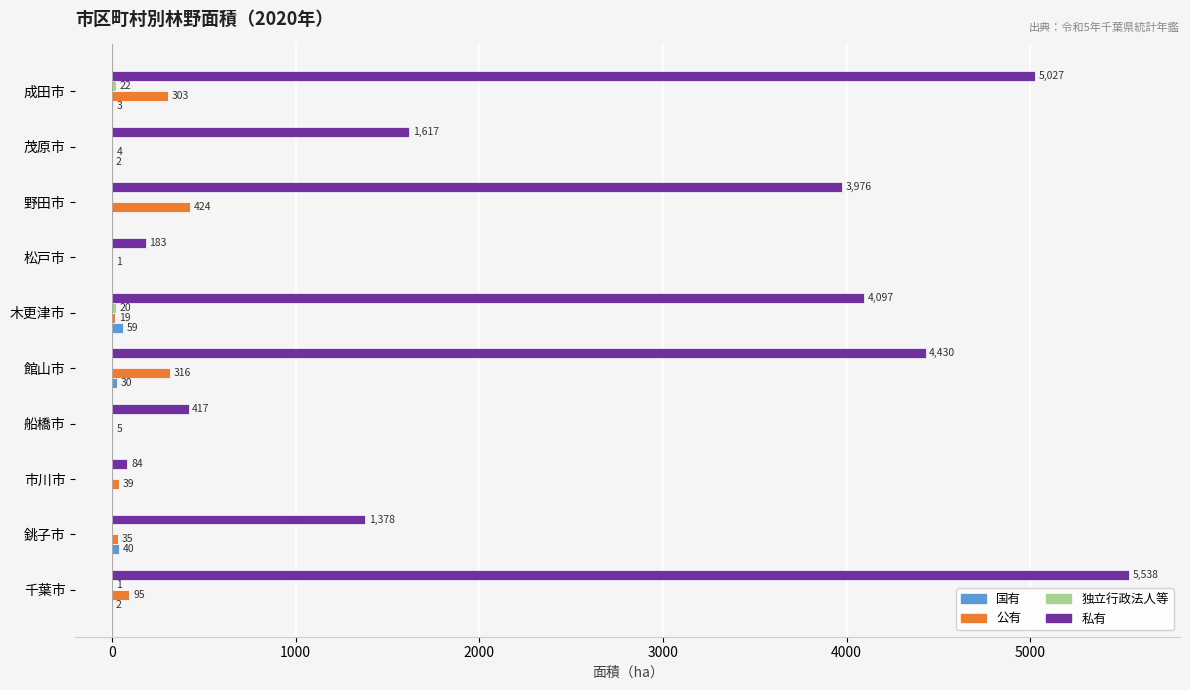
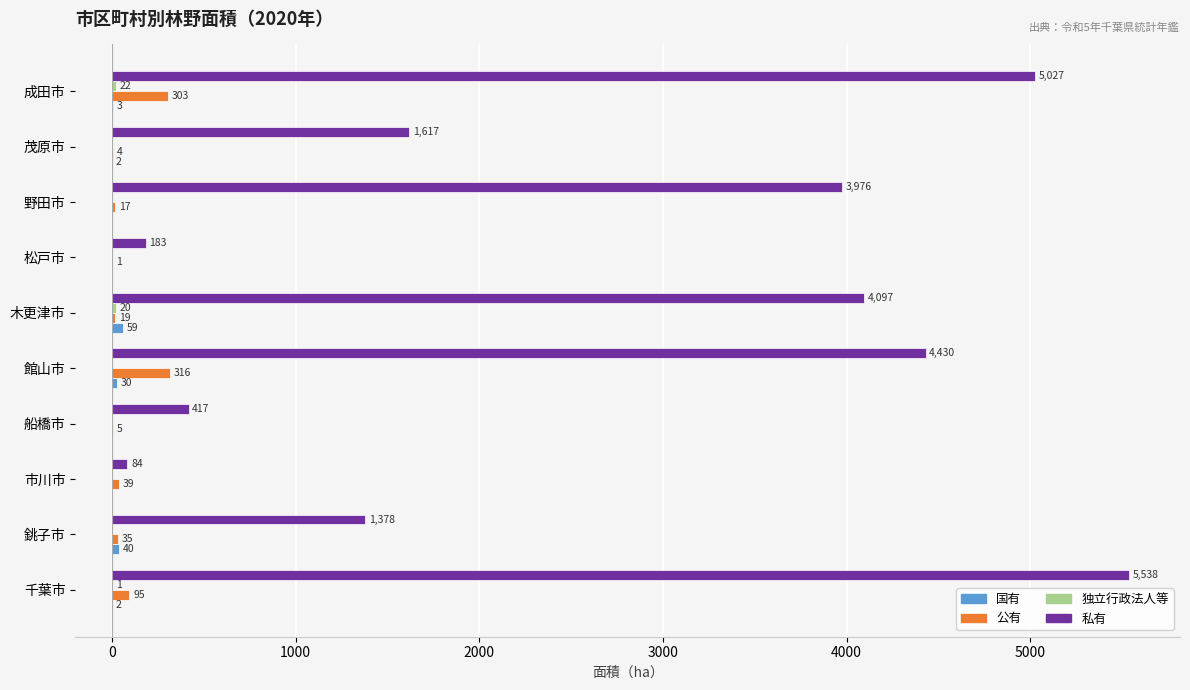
  {
    "国有": {
      "成田市": "3",
      "茂原市": "2",
      "木更津市": "59",
      "館山市": "30",
      "銚子市": "40",
      "千葉市": "2"
    },
    "公有": {
      "成田市": "303",
      "茂原市": "4",
-     "野田市": "424",
+     "野田市": "17",
      "松戸市": "1",
      "木更津市": "19",
      "館山市": "316",
      "船橋市": "5",
      "市川市": "39",
      "銚子市": "35",
      "千葉市": "95"
    },
    "独立行政法人等": {
      "成田市": "22",
      "木更津市": "20",
      "千葉市": "1"
    },
    "私有": {
      "成田市": "5,027",
      "茂原市": "1,617",
      "野田市": "3,976",
      "松戸市": "183",
      "木更津市": "4,097",
      "館山市": "4,430",
      "船橋市": "417",
      "市川市": "84",
      "銚子市": "1,378",
      "千葉市": "5,538"
    }
  }
